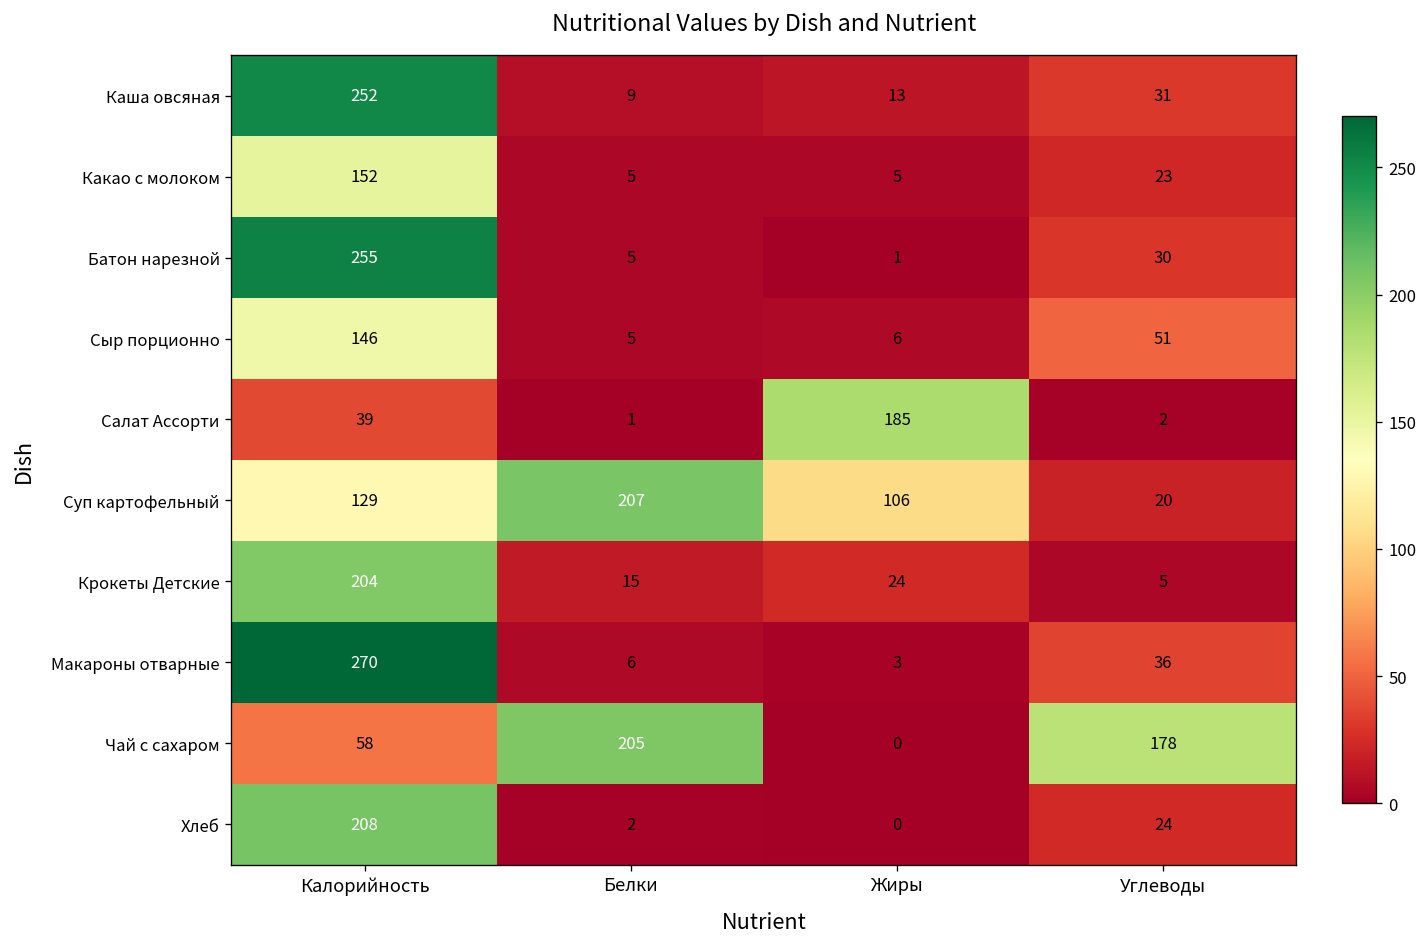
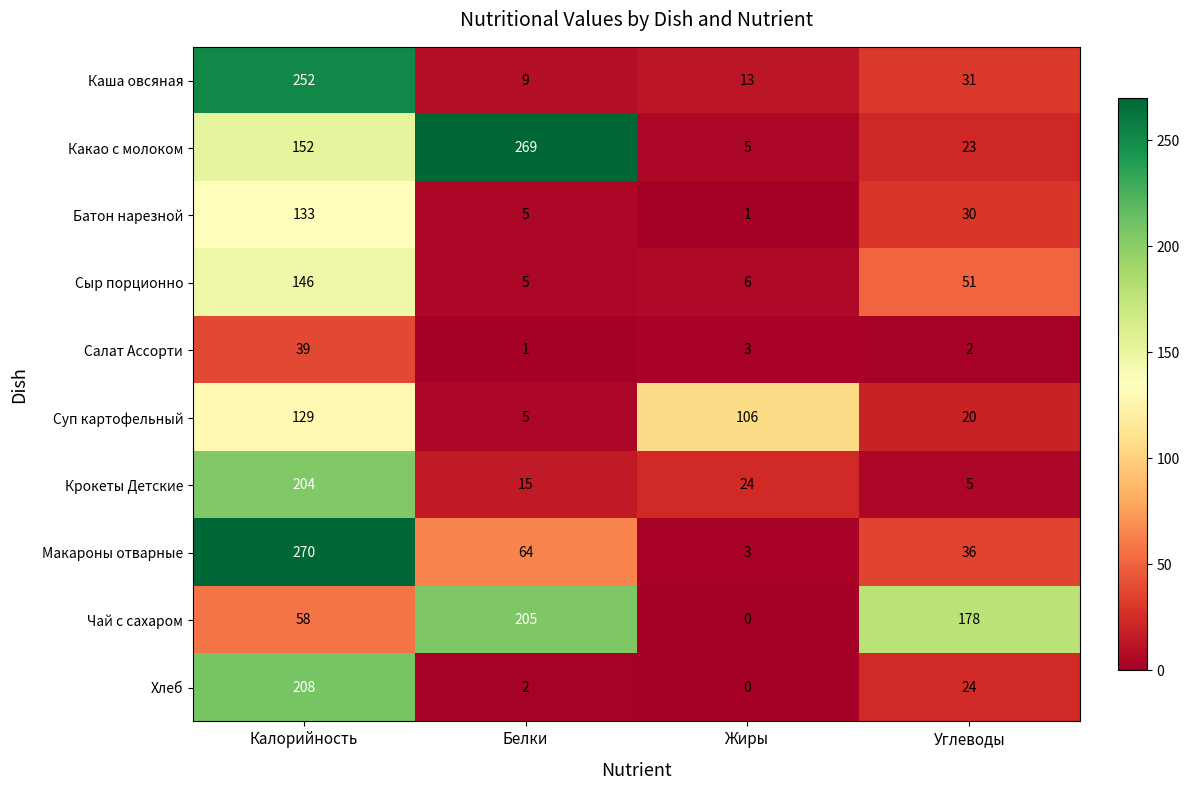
  {
    "Каша овсяная": {
      "Калорийность": 252,
      "Белки": 9,
      "Жиры": 13,
      "Углеводы": 31
    },
    "Какао с молоком": {
      "Калорийность": 152,
-     "Белки": 5,
+     "Белки": 269,
      "Жиры": 5,
      "Углеводы": 23
    },
    "Батон нарезной": {
-     "Калорийность": 255,
+     "Калорийность": 133,
      "Белки": 5,
      "Жиры": 1,
      "Углеводы": 30
    },
    "Сыр порционно": {
      "Калорийность": 146,
      "Белки": 5,
      "Жиры": 6,
      "Углеводы": 51
    },
    "Салат Ассорти": {
      "Калорийность": 39,
      "Белки": 1,
-     "Жиры": 185,
+     "Жиры": 3,
      "Углеводы": 2
    },
    "Суп картофельный": {
      "Калорийность": 129,
-     "Белки": 207,
+     "Белки": 5,
      "Жиры": 106,
      "Углеводы": 20
    },
    "Крокеты Детские": {
      "Калорийность": 204,
      "Белки": 15,
      "Жиры": 24,
      "Углеводы": 5
    },
    "Макароны отварные": {
      "Калорийность": 270,
-     "Белки": 6,
+     "Белки": 64,
      "Жиры": 3,
      "Углеводы": 36
    },
    "Чай с сахаром": {
      "Калорийность": 58,
      "Белки": 205,
      "Жиры": 0,
      "Углеводы": 178
    },
    "Хлеб": {
      "Калорийность": 208,
      "Белки": 2,
      "Жиры": 0,
      "Углеводы": 24
    }
  }
